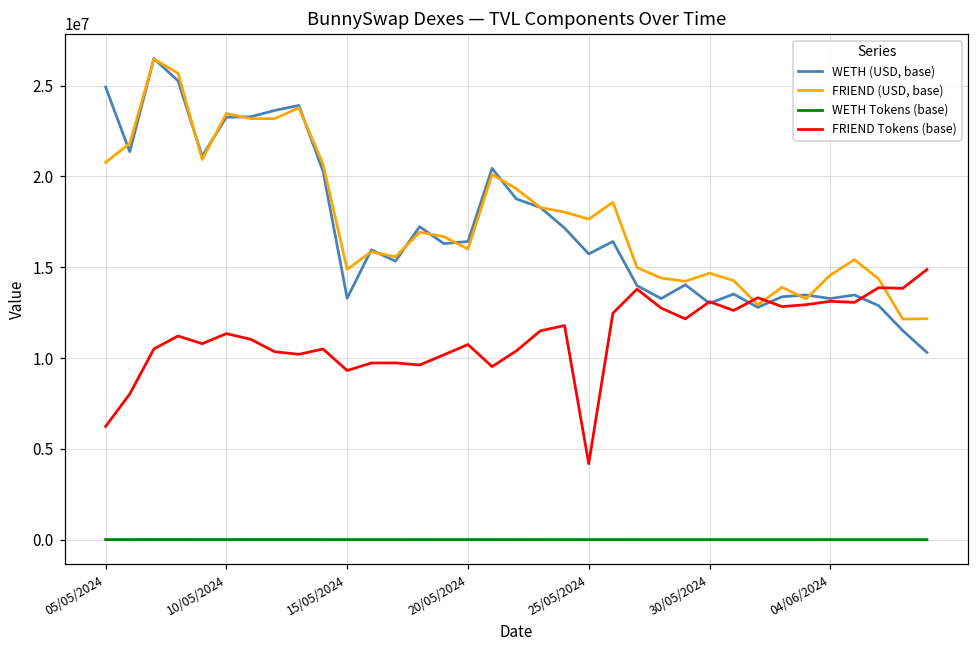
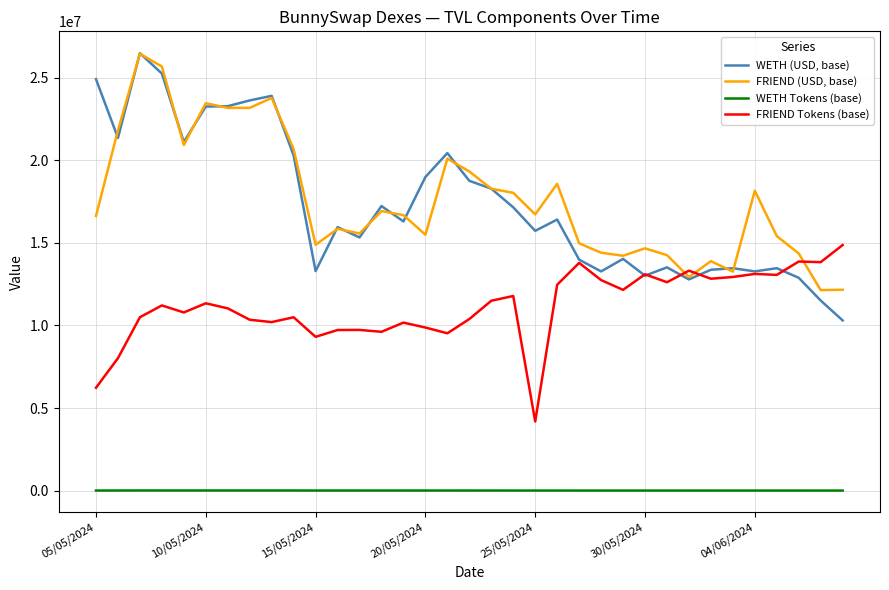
  {
    "WETH (USD, base)": {
      "05/05/2024": 24900000,
      "10/05/2024": 23300000,
      "15/05/2024": 13300000,
-     "20/05/2024": 16400000,
+     "20/05/2024": 19000000,
      "25/05/2024": 15700000
    },
    "FRIEND (USD, base)": {
-     "05/05/2024": 20800000,
+     "05/05/2024": 16600000,
      "10/05/2024": 23500000,
      "15/05/2024": 14900000,
-     "20/05/2024": 16000000,
-     "25/05/2024": 17600000,
+     "20/05/2024": 15500000,
+     "25/05/2024": 16700000,
      "30/05/2024": 14700000,
-     "04/06/2024": 14600000
+     "04/06/2024": 18200000
    },
    "WETH Tokens (base)": {
      "05/05/2024": 0,
      "10/05/2024": 0,
      "15/05/2024": 0,
      "20/05/2024": 0,
      "25/05/2024": 0,
      "30/05/2024": 0,
      "04/06/2024": 0
    },
    "FRIEND Tokens (base)": {
      "05/05/2024": 6200000,
      "10/05/2024": 11300000,
      "15/05/2024": 9300000,
-     "20/05/2024": 10700000,
+     "20/05/2024": 9900000,
      "25/05/2024": 4200000
    }
  }
